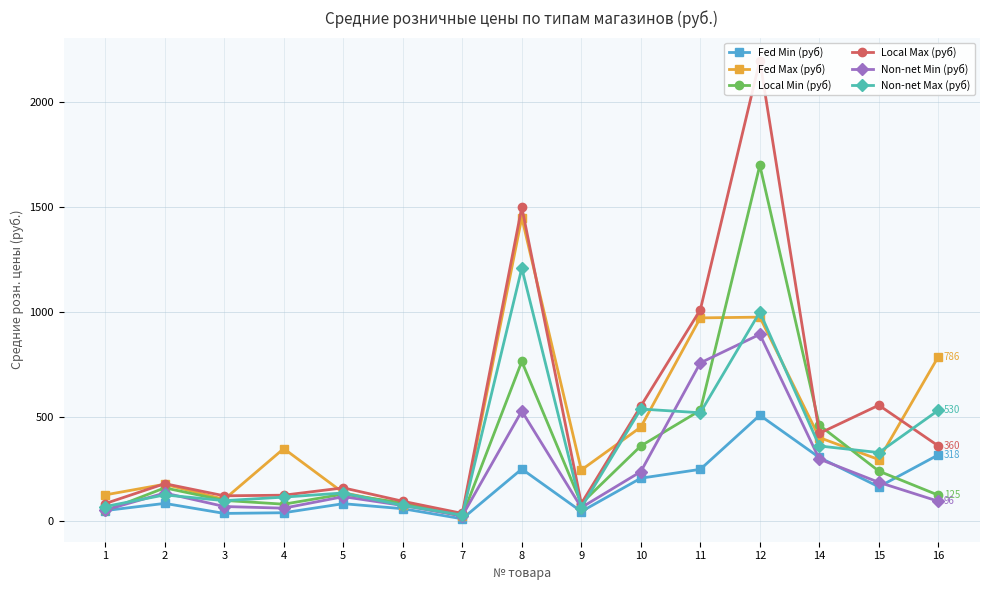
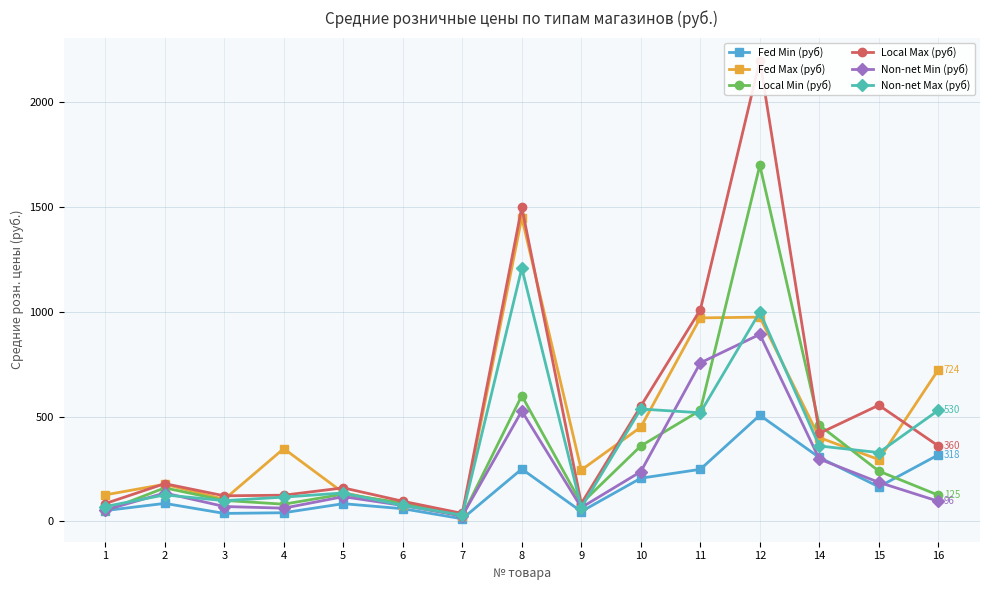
  {
    "Fed Max (руб)": {
-     "16": 786
+     "16": 724
    },
    "Local Min (руб)": {
      "2": 160,
      "4": 80,
-     "8": 760,
+     "8": 600,
      "10": 360,
      "12": 1700,
      "14": 460,
      "15": 240
    },
    "Local Max (руб)": {
      "16": 360
    },
    "Non-net Min (руб)": {
      "3": 70,
      "4": 60,
      "5": 120,
      "8": 530,
      "10": 240,
      "11": 760,
      "12": 890,
      "15": 190
    }
  }
